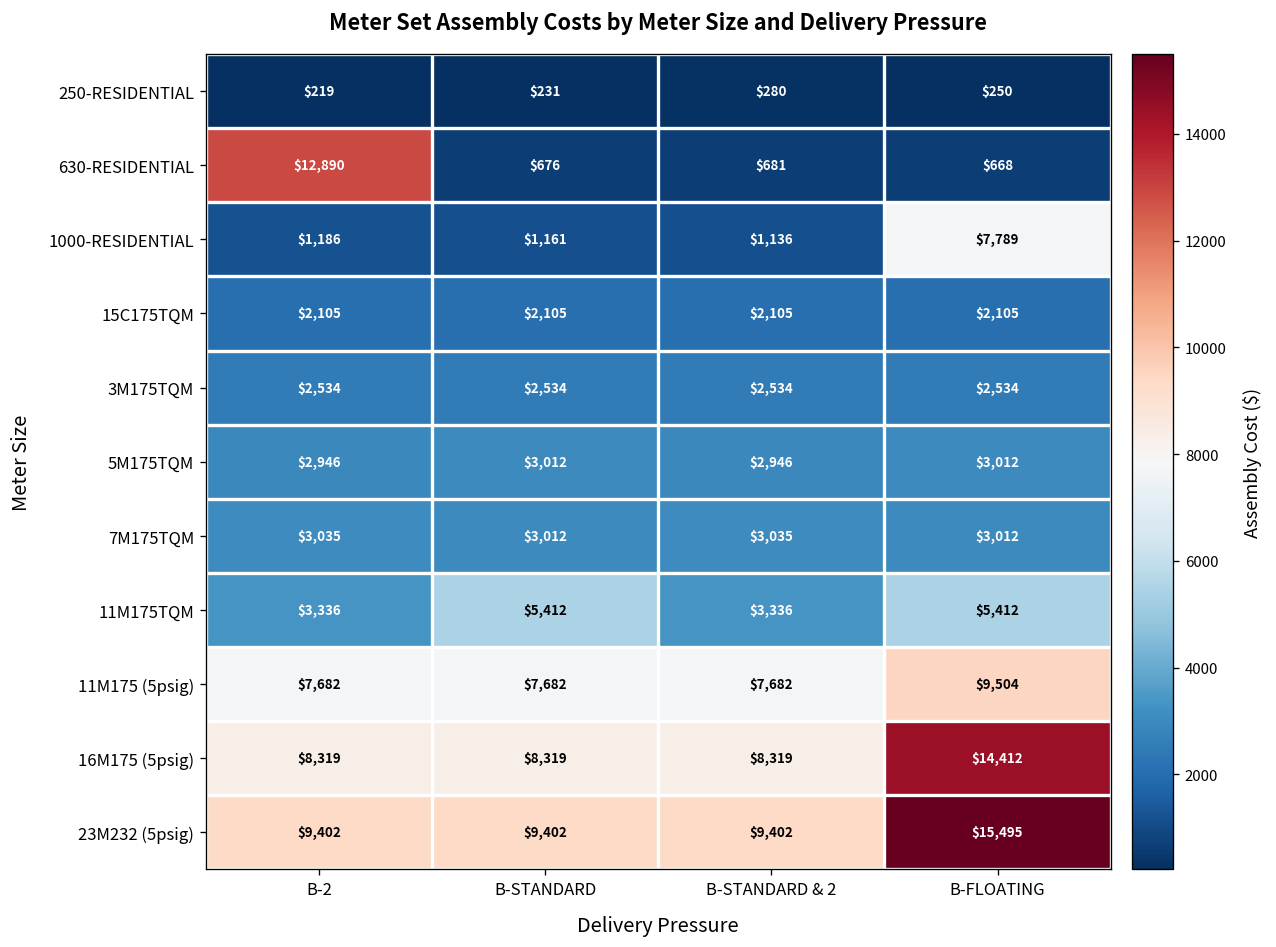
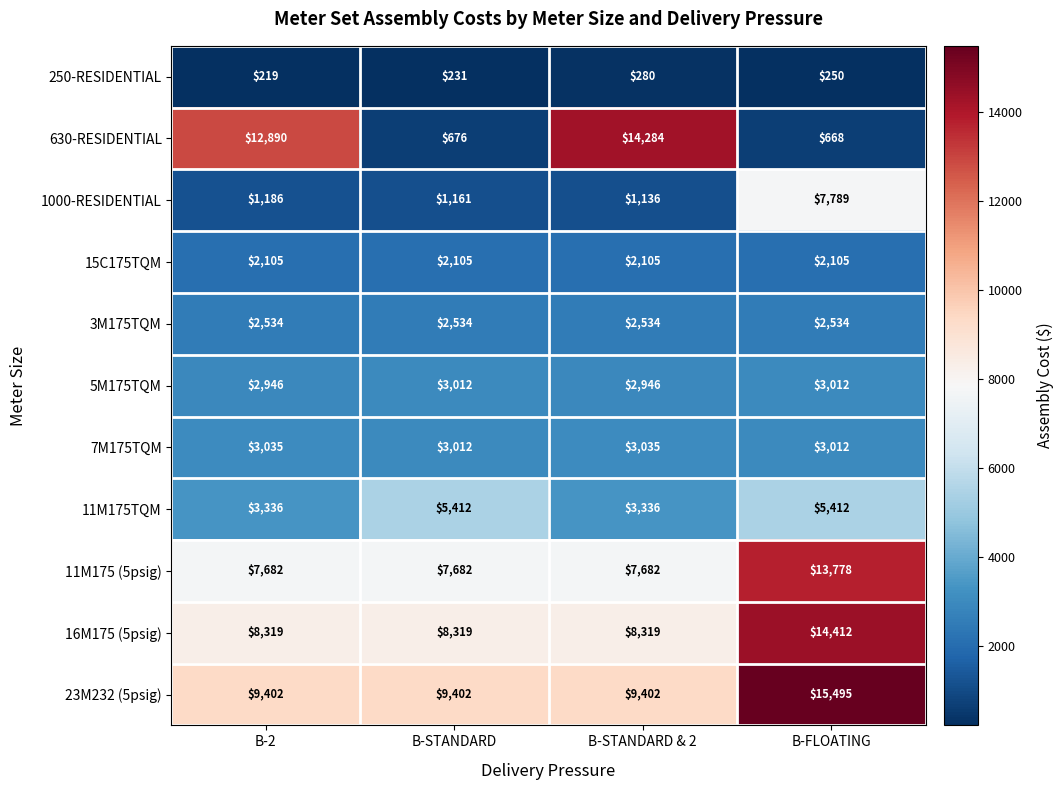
  {
    "250-RESIDENTIAL": {
      "B-2": "$219",
      "B-STANDARD": "$231",
      "B-STANDARD & 2": "$280",
      "B-FLOATING": "$250"
    },
    "630-RESIDENTIAL": {
      "B-2": "$12,890",
      "B-STANDARD": "$676",
-     "B-STANDARD & 2": "$681",
+     "B-STANDARD & 2": "$14,284",
      "B-FLOATING": "$668"
    },
    "1000-RESIDENTIAL": {
      "B-2": "$1,186",
      "B-STANDARD": "$1,161",
      "B-STANDARD & 2": "$1,136",
      "B-FLOATING": "$7,789"
    },
    "15C175TQM": {
      "B-2": "$2,105",
      "B-STANDARD": "$2,105",
      "B-STANDARD & 2": "$2,105",
      "B-FLOATING": "$2,105"
    },
    "3M175TQM": {
      "B-2": "$2,534",
      "B-STANDARD": "$2,534",
      "B-STANDARD & 2": "$2,534",
      "B-FLOATING": "$2,534"
    },
    "5M175TQM": {
      "B-2": "$2,946",
      "B-STANDARD": "$3,012",
      "B-STANDARD & 2": "$2,946",
      "B-FLOATING": "$3,012"
    },
    "7M175TQM": {
      "B-2": "$3,035",
      "B-STANDARD": "$3,012",
      "B-STANDARD & 2": "$3,035",
      "B-FLOATING": "$3,012"
    },
    "11M175TQM": {
      "B-2": "$3,336",
      "B-STANDARD": "$5,412",
      "B-STANDARD & 2": "$3,336",
      "B-FLOATING": "$5,412"
    },
    "11M175 (5psig)": {
      "B-2": "$7,682",
      "B-STANDARD": "$7,682",
      "B-STANDARD & 2": "$7,682",
-     "B-FLOATING": "$9,504"
+     "B-FLOATING": "$13,778"
    },
    "16M175 (5psig)": {
      "B-2": "$8,319",
      "B-STANDARD": "$8,319",
      "B-STANDARD & 2": "$8,319",
      "B-FLOATING": "$14,412"
    },
    "23M232 (5psig)": {
      "B-2": "$9,402",
      "B-STANDARD": "$9,402",
      "B-STANDARD & 2": "$9,402",
      "B-FLOATING": "$15,495"
    }
  }
